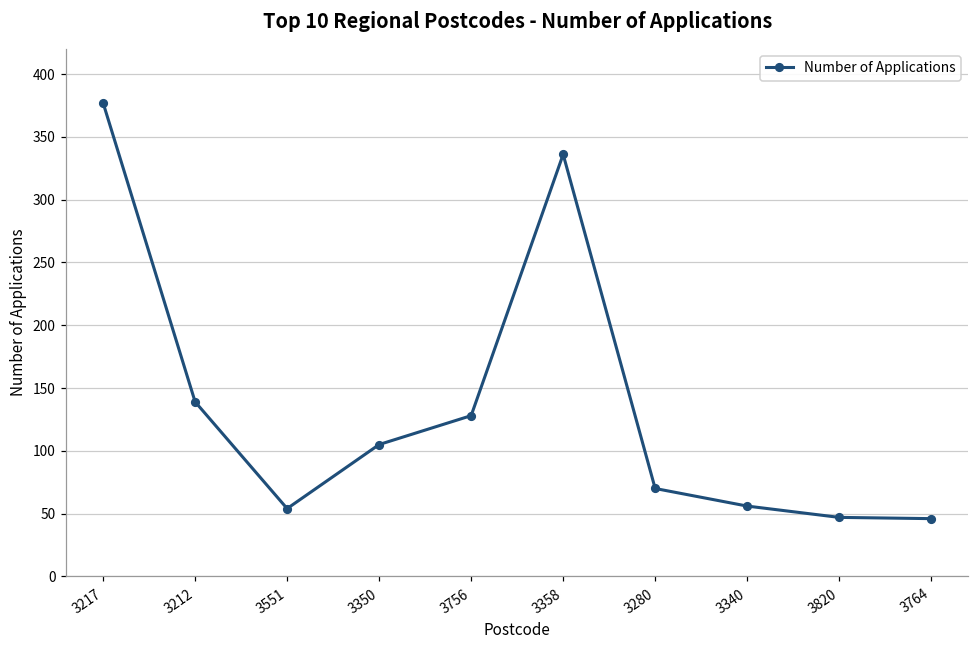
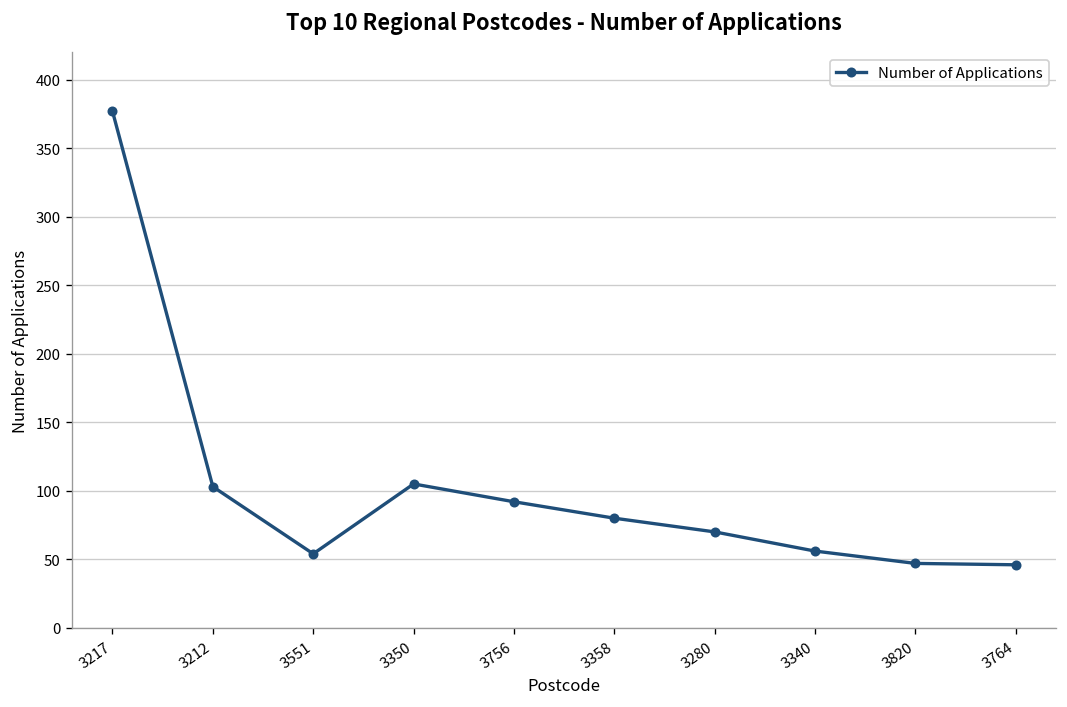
  {
    "3217": 377,
-   "3212": 139,
+   "3212": 103,
    "3551": 54,
    "3350": 105,
-   "3756": 128,
-   "3358": 336,
+   "3756": 92,
+   "3358": 80,
    "3280": 70,
    "3340": 56,
    "3820": 47,
    "3764": 46
  }
